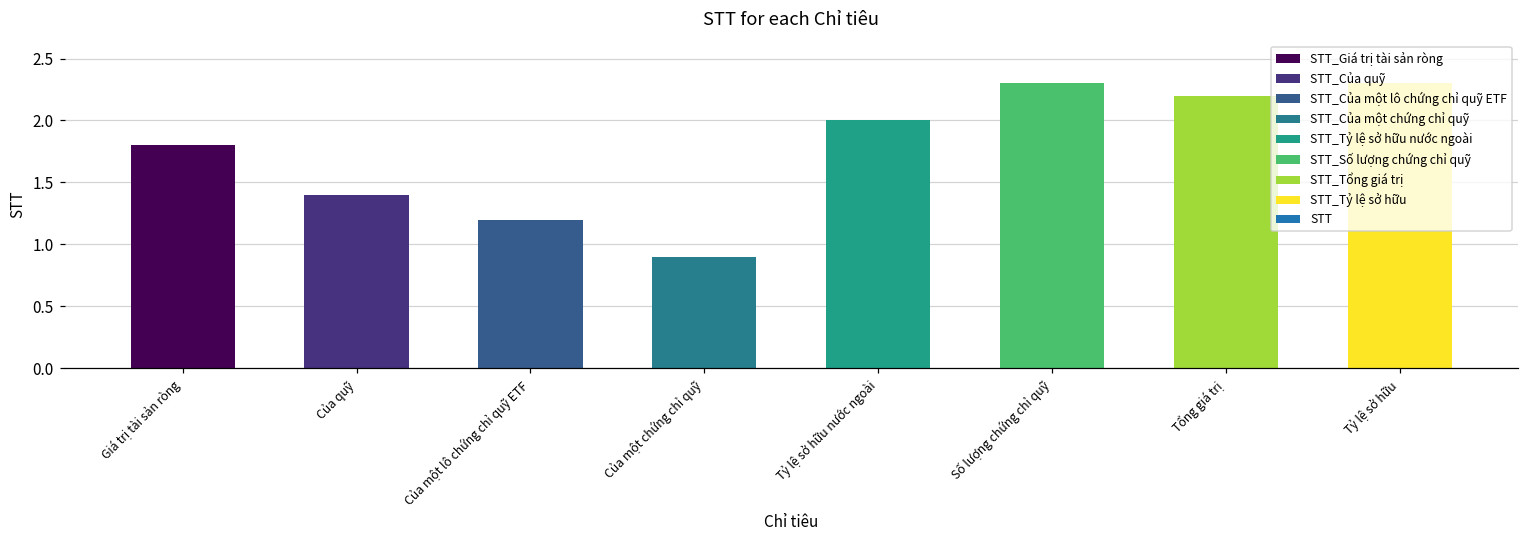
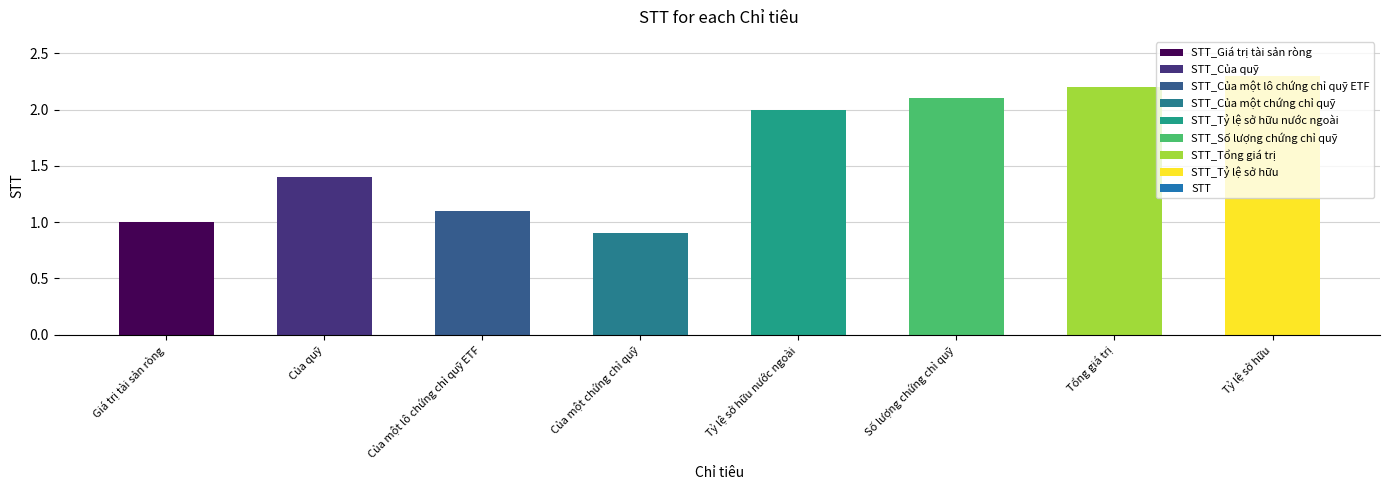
  {
-   "Giá trị tài sản ròng": 1.8,
+   "Giá trị tài sản ròng": 1.0,
    "Của quỹ": 1.4,
-   "Của một lô chứng chỉ quỹ ETF": 1.2,
+   "Của một lô chứng chỉ quỹ ETF": 1.1,
    "Của một chứng chỉ quỹ": 0.9,
    "Tỷ lệ sở hữu nước ngoài": 2.0,
-   "Số lượng chứng chỉ quỹ": 2.3,
+   "Số lượng chứng chỉ quỹ": 2.1,
    "Tổng giá trị": 2.2
  }
